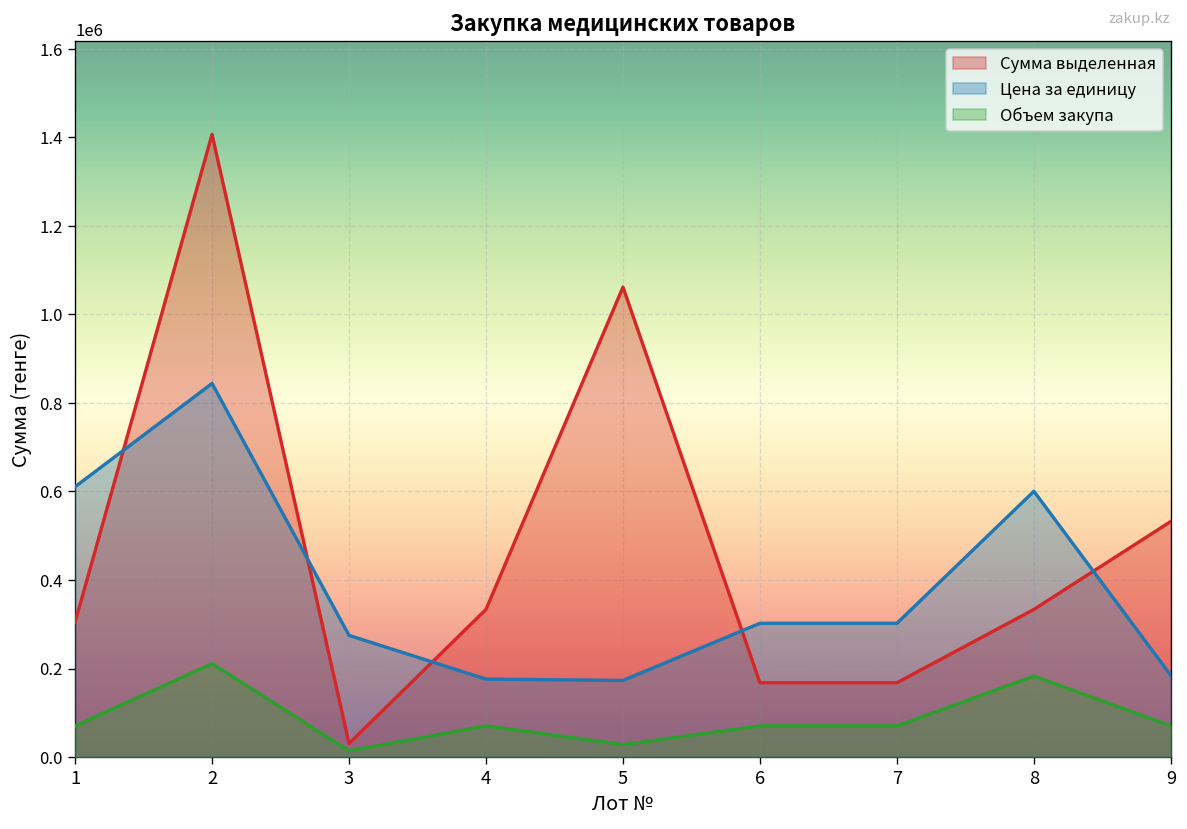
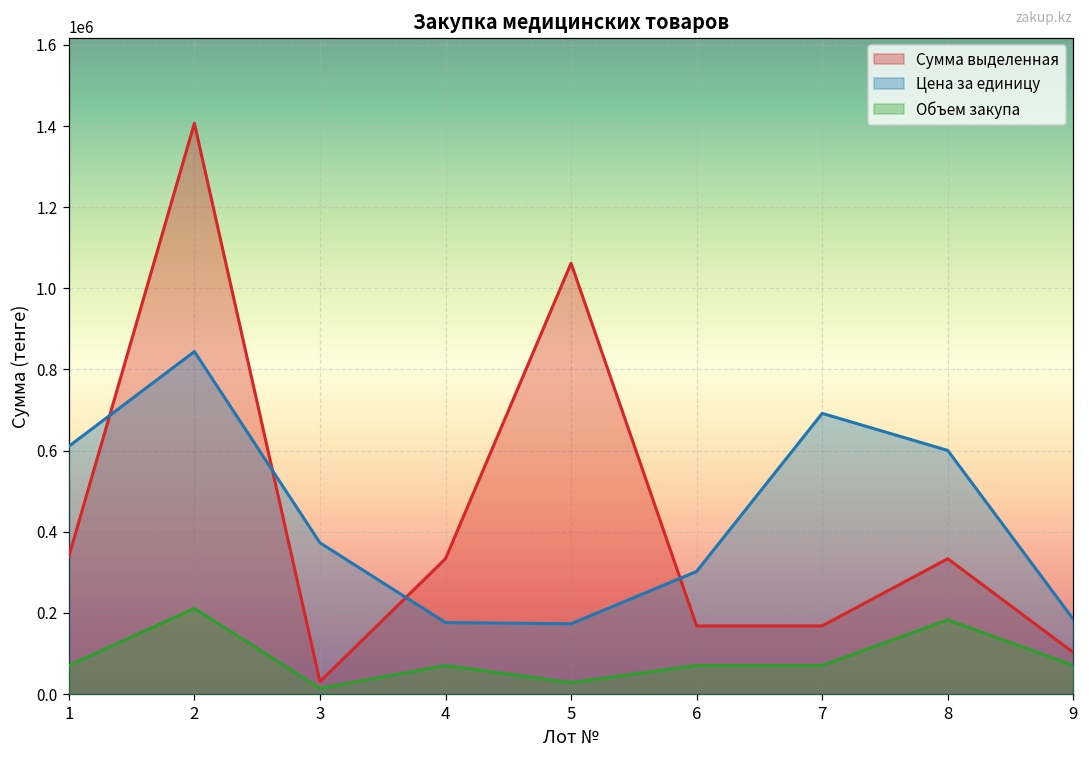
  {
    "Сумма выделенная": {
-     "1": 300000,
+     "1": 340000,
      "2": 1410000,
      "3": 30000,
      "4": 330000,
      "5": 1060000,
      "6": 170000,
      "7": 170000,
      "8": 330000,
-     "9": 530000
+     "9": 100000
    },
    "Цена за единицу": {
      "1": 610000,
      "2": 840000,
-     "3": 270000,
+     "3": 370000,
      "4": 180000,
      "5": 170000,
      "6": 300000,
-     "7": 300000,
+     "7": 690000,
      "8": 600000,
      "9": 180000
    },
    "Объем закупа": {
      "1": 70000,
      "2": 210000,
      "3": 10000,
      "4": 70000,
      "5": 30000,
      "6": 70000,
      "7": 70000,
      "8": 180000,
      "9": 70000
    }
  }
